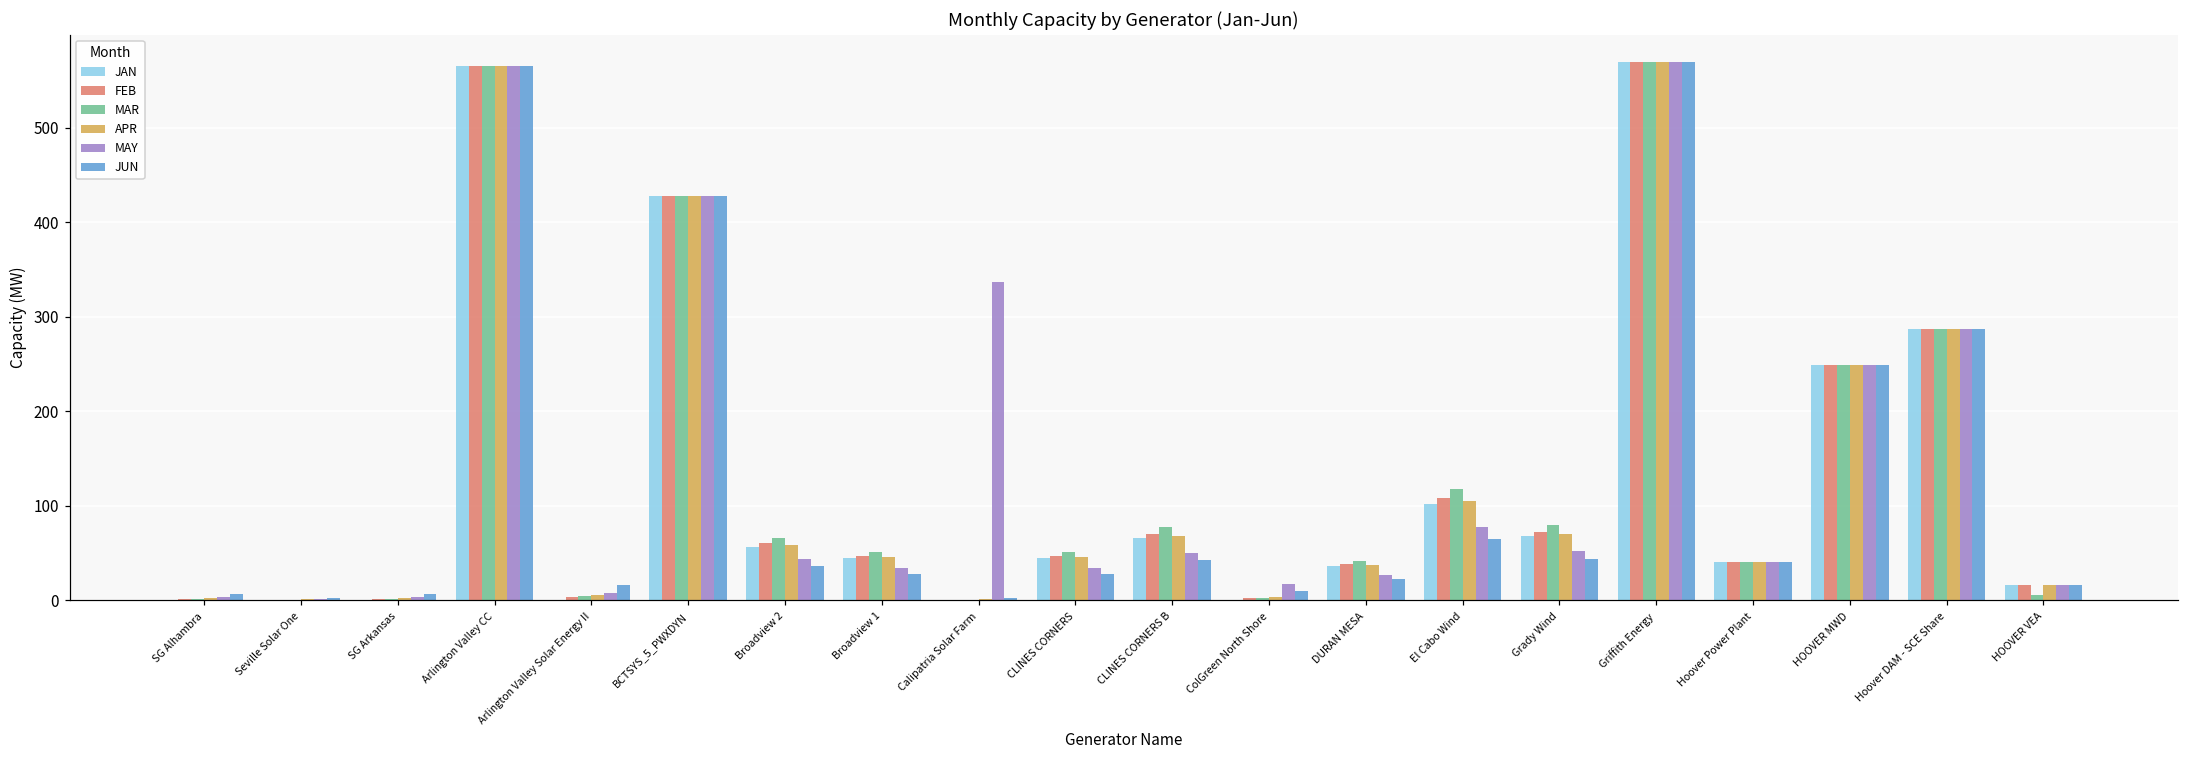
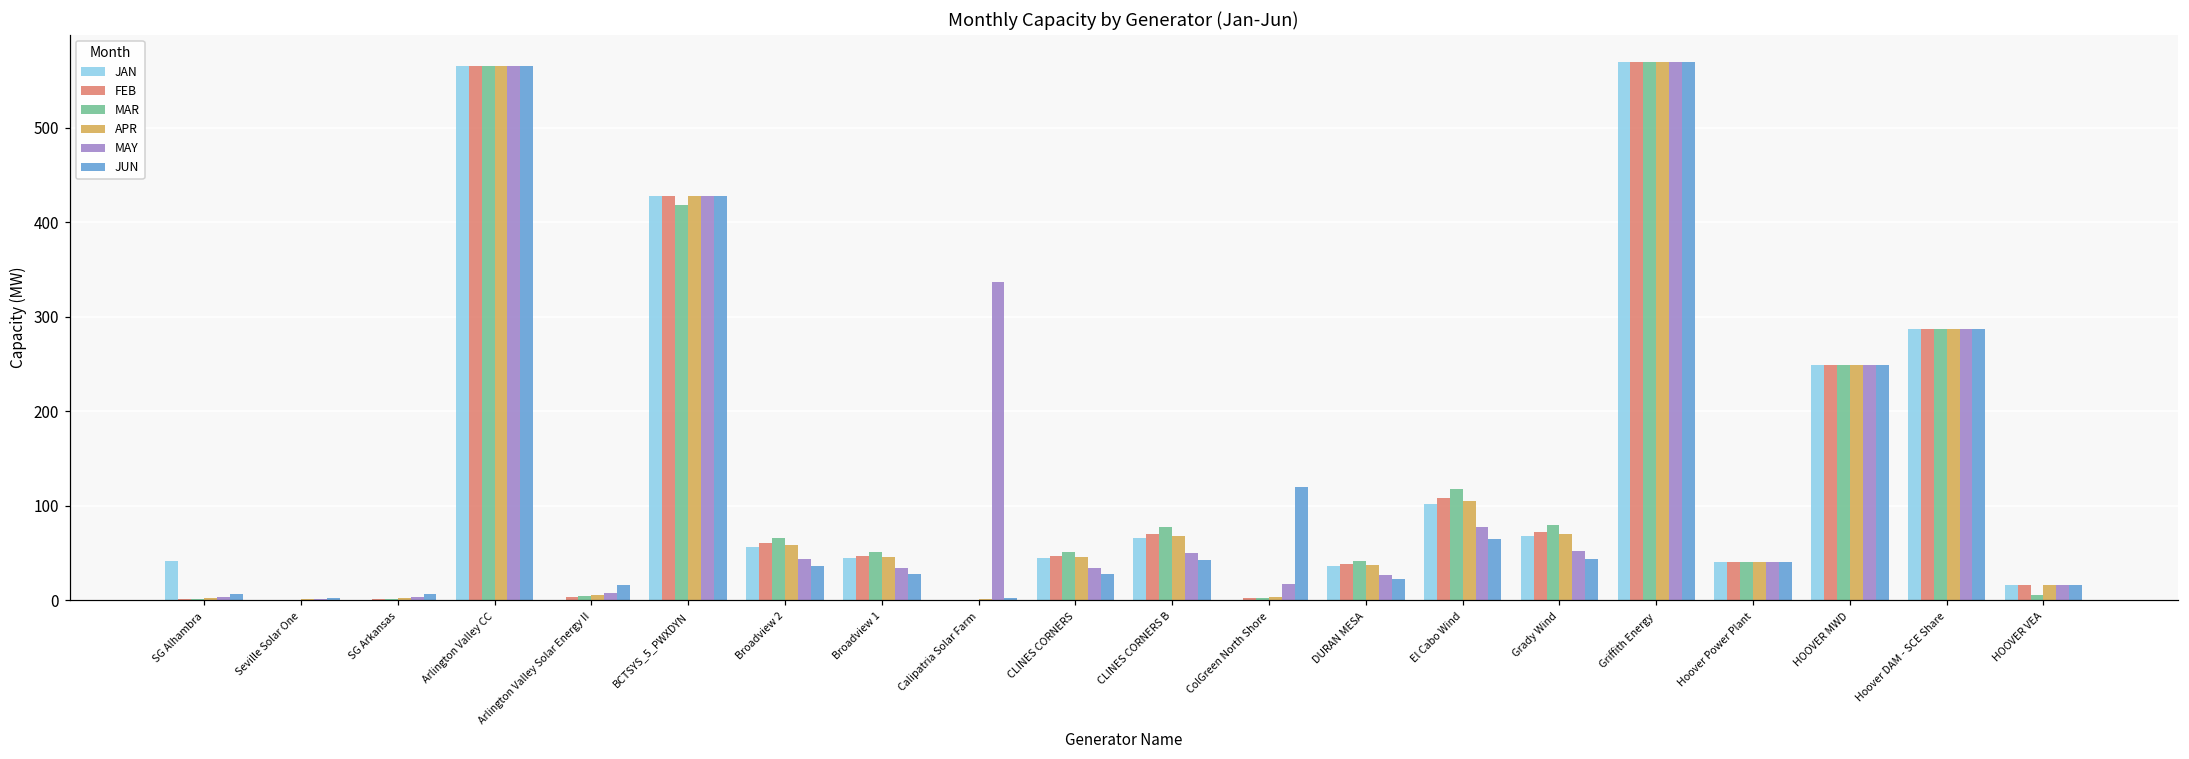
  {
    "JAN": {
-     "SG Alhambra": 0,
+     "SG Alhambra": 40,
      "Arlington Valley CC": 570,
      "BCTSYS_5_PWXDYN": 430,
      "Broadview 2": 60,
      "Broadview 1": 40,
      "CLINES CORNERS": 40,
      "CLINES CORNERS B": 70,
      "DURAN MESA": 40,
      "El Cabo Wind": 100,
      "Grady Wind": 70,
      "Griffith Energy": 570,
      "Hoover Power Plant": 40,
      "HOOVER MWD": 250,
      "Hoover DAM - SCE Share": 290,
      "HOOVER VEA": 20
    },
    "MAR": {
      "Arlington Valley CC": 570,
      "Arlington Valley Solar Energy II": 0,
-     "BCTSYS_5_PWXDYN": 430,
+     "BCTSYS_5_PWXDYN": 420,
      "Broadview 2": 70,
      "Broadview 1": 50,
      "CLINES CORNERS": 50,
      "CLINES CORNERS B": 80,
      "DURAN MESA": 40,
      "El Cabo Wind": 120,
      "Grady Wind": 80,
      "Griffith Energy": 570,
      "Hoover Power Plant": 40,
      "HOOVER MWD": 250,
      "Hoover DAM - SCE Share": 290,
      "HOOVER VEA": 10
    },
    "MAY": {
      "SG Alhambra": 0,
      "SG Arkansas": 0,
      "Arlington Valley CC": 570,
      "Arlington Valley Solar Energy II": 10,
      "BCTSYS_5_PWXDYN": 430,
      "Broadview 2": 40,
      "Broadview 1": 30,
      "Calipatria Solar Farm": 340,
      "CLINES CORNERS": 30,
      "CLINES CORNERS B": 50,
      "ColGreen North Shore": 20,
      "DURAN MESA": 30,
      "El Cabo Wind": 80,
      "Grady Wind": 50,
      "Griffith Energy": 570,
      "Hoover Power Plant": 40,
      "HOOVER MWD": 250,
      "Hoover DAM - SCE Share": 290,
      "HOOVER VEA": 20
    },
    "JUN": {
      "SG Alhambra": 10,
      "SG Arkansas": 10,
      "Arlington Valley CC": 570,
      "Arlington Valley Solar Energy II": 20,
      "BCTSYS_5_PWXDYN": 430,
      "Broadview 2": 40,
      "Broadview 1": 30,
      "CLINES CORNERS": 30,
      "CLINES CORNERS B": 40,
-     "ColGreen North Shore": 10,
+     "ColGreen North Shore": 120,
      "DURAN MESA": 20,
      "El Cabo Wind": 60,
      "Grady Wind": 40,
      "Griffith Energy": 570,
      "Hoover Power Plant": 40,
      "HOOVER MWD": 250,
      "Hoover DAM - SCE Share": 290,
      "HOOVER VEA": 20
    }
  }
